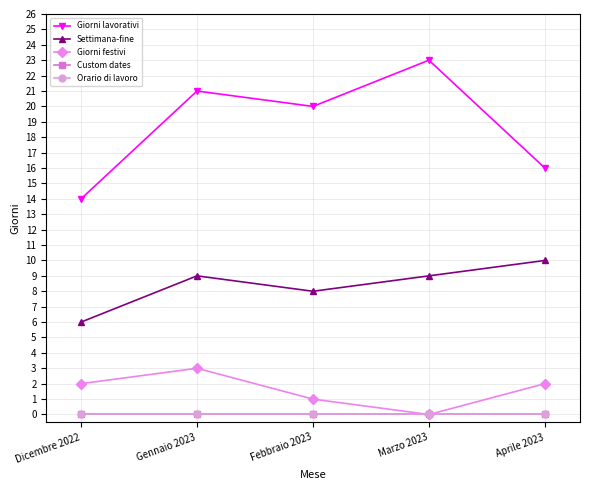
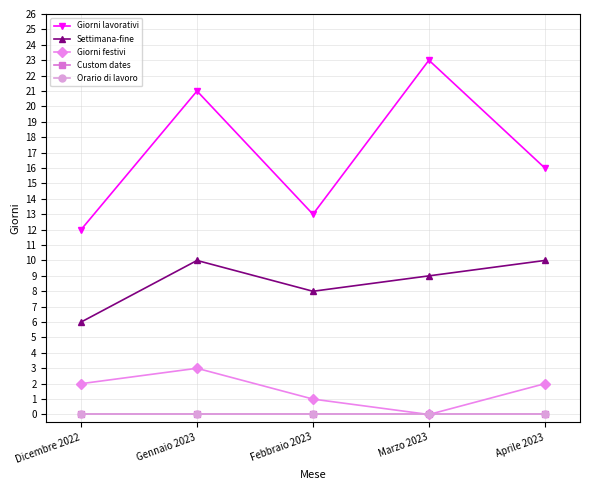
  {
    "Giorni lavorativi": {
-     "Dicembre 2022": 14,
+     "Dicembre 2022": 12,
      "Gennaio 2023": 21,
-     "Febbraio 2023": 20,
+     "Febbraio 2023": 13,
      "Marzo 2023": 23,
      "Aprile 2023": 16
    },
    "Settimana-fine": {
      "Dicembre 2022": 6,
-     "Gennaio 2023": 9,
+     "Gennaio 2023": 10,
      "Febbraio 2023": 8,
      "Marzo 2023": 9,
      "Aprile 2023": 10
    }
  }
